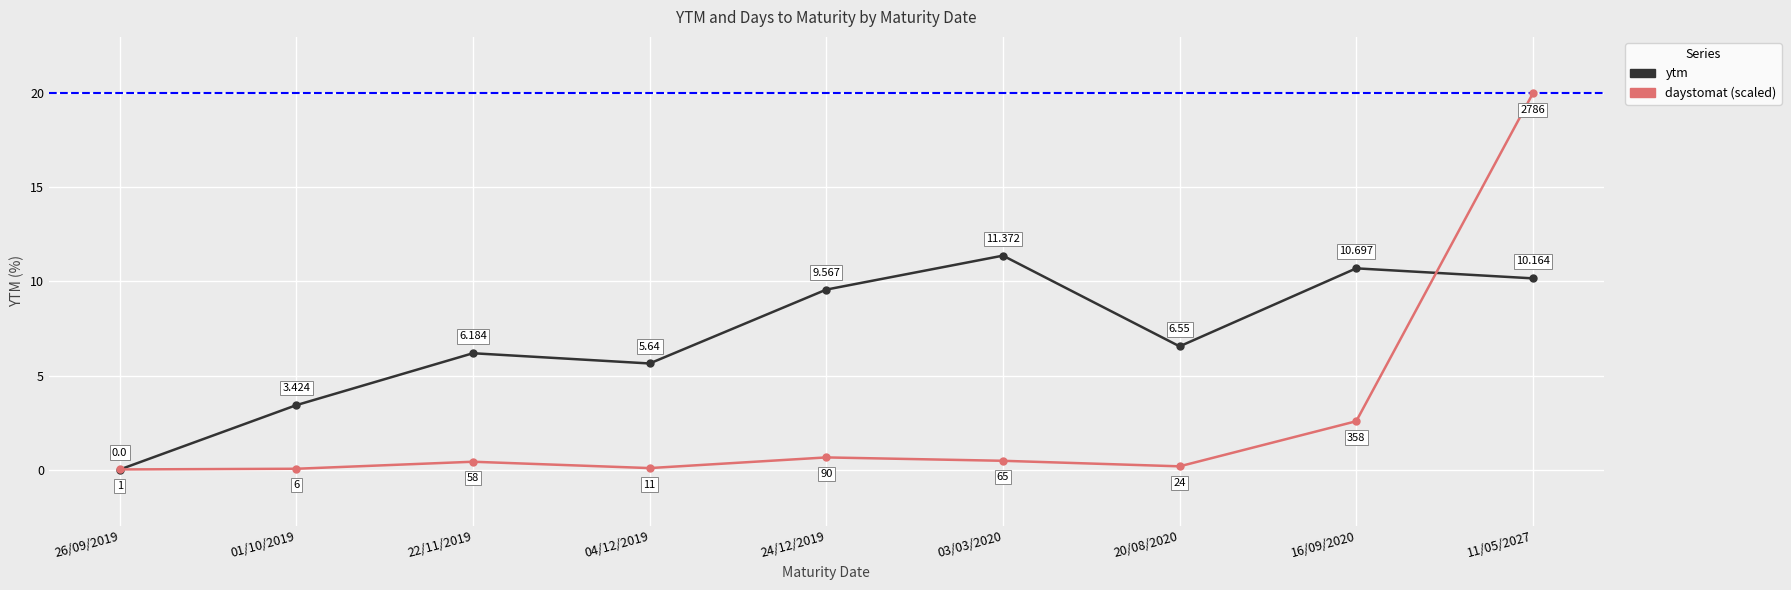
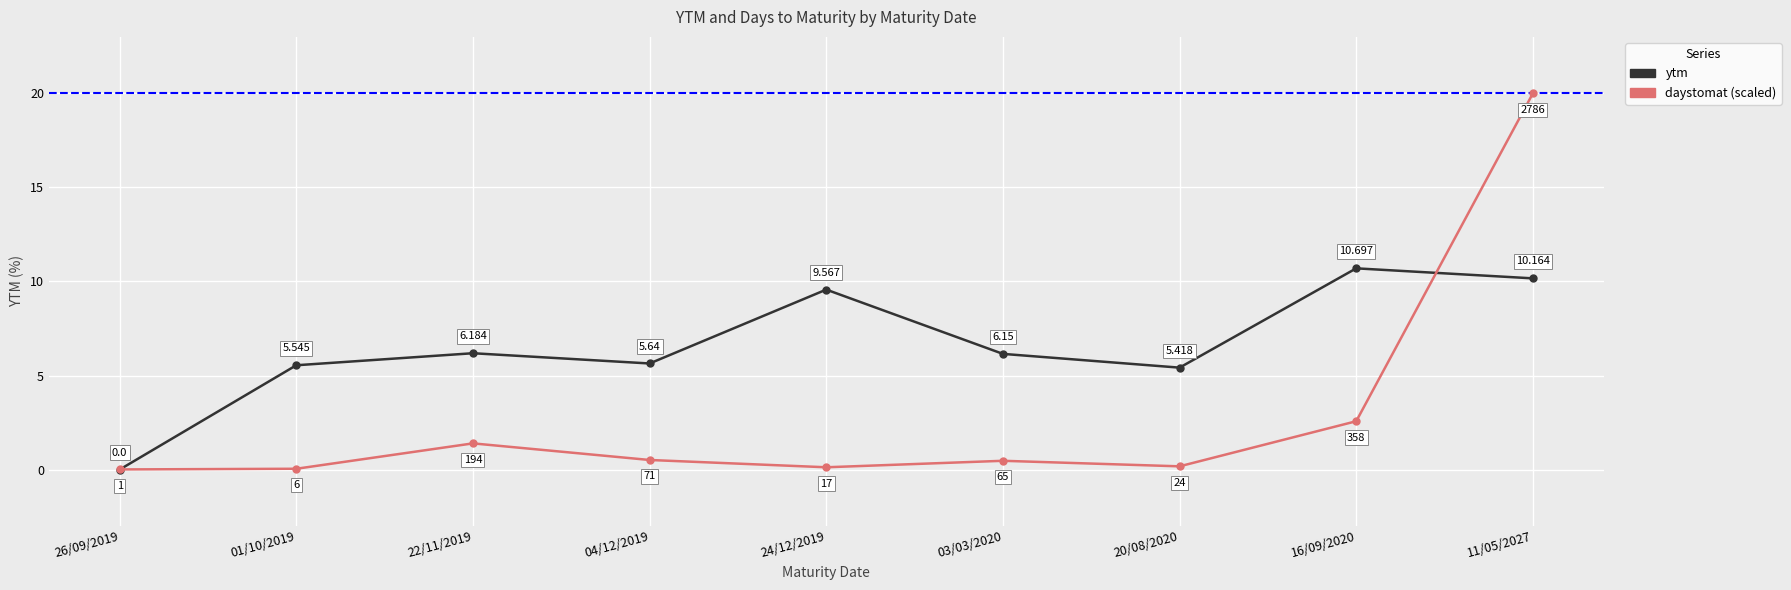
  {
    "ytm": {
-     "01/10/2019": 3.424,
-     "03/03/2020": 11.372,
-     "20/08/2020": 6.55
+     "01/10/2019": 5.545,
+     "03/03/2020": 6.15,
+     "20/08/2020": 5.418
    },
    "daystomat (scaled)": {
-     "22/11/2019": 58,
-     "04/12/2019": 11,
-     "24/12/2019": 90
+     "22/11/2019": 194,
+     "04/12/2019": 71,
+     "24/12/2019": 17
    }
  }
